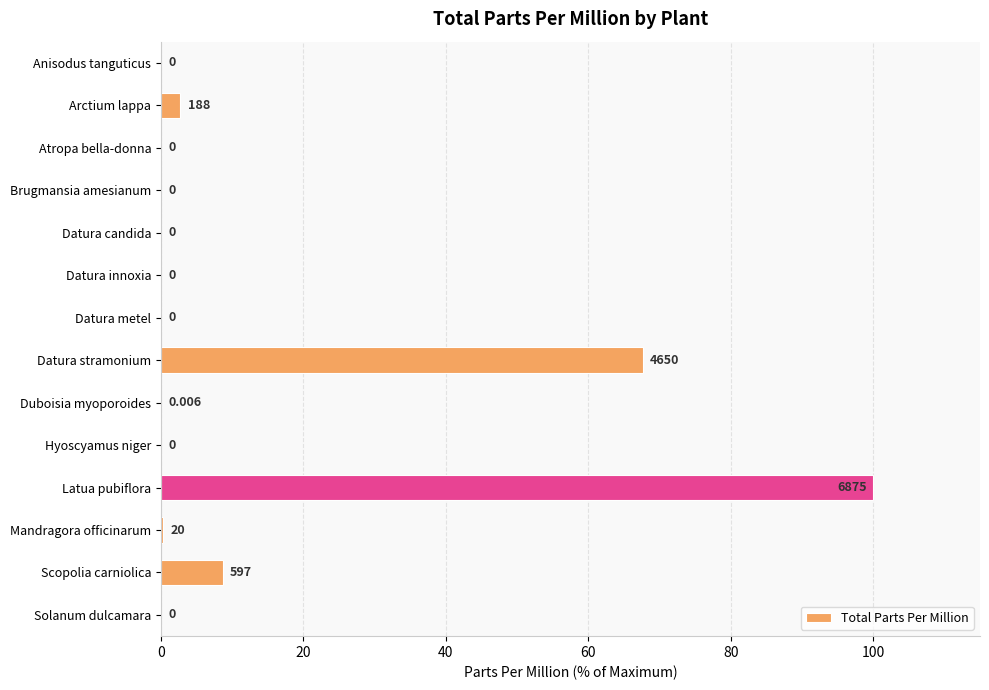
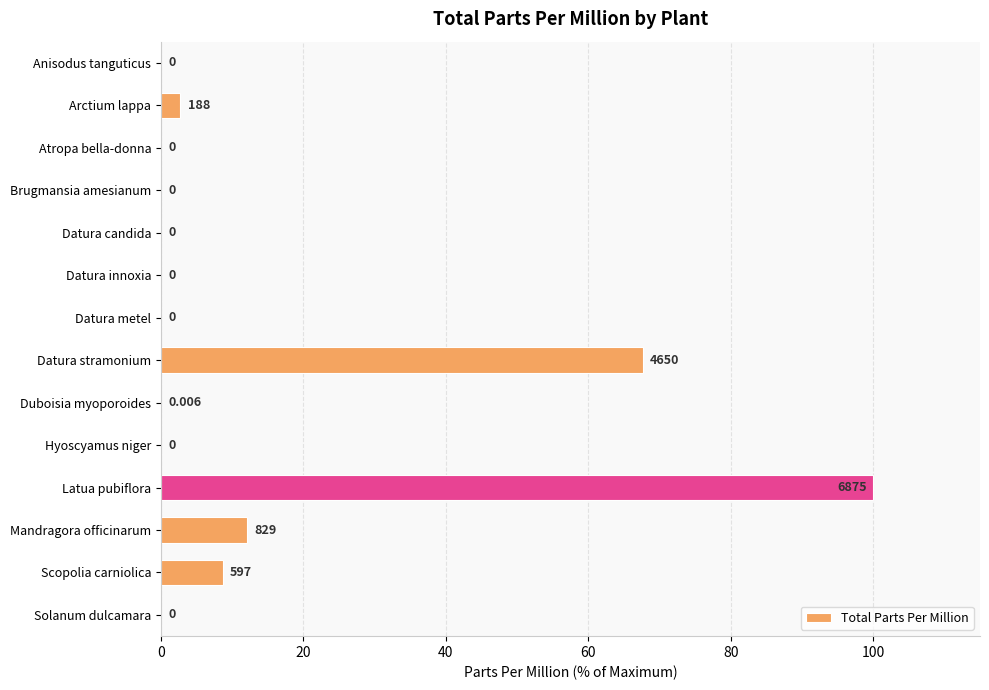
  {
    "Anisodus tanguticus": 0,
    "Atropa bella-donna": 0,
    "Brugmansia amesianum": 0,
    "Datura candida": 0,
    "Datura innoxia": 0,
    "Datura metel": 0,
    "Hyoscyamus niger": 0,
-   "Mandragora officinarum": 20,
+   "Mandragora officinarum": 829,
    "Solanum dulcamara": 0
  }
